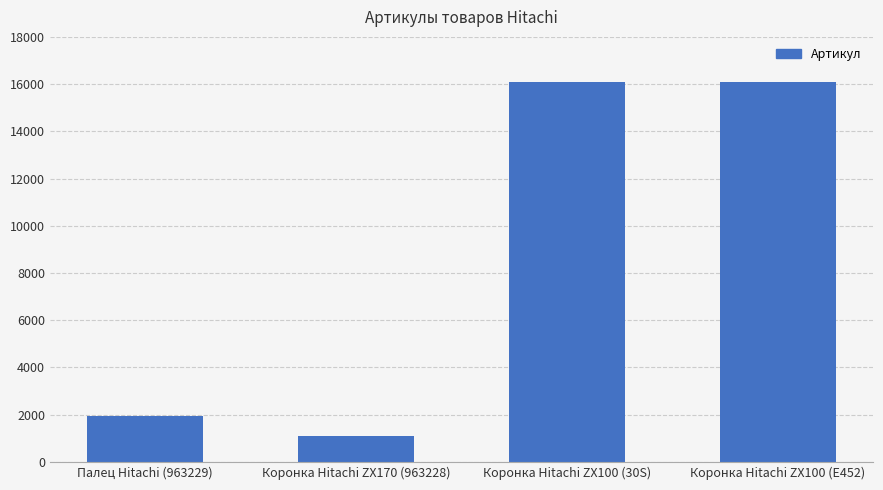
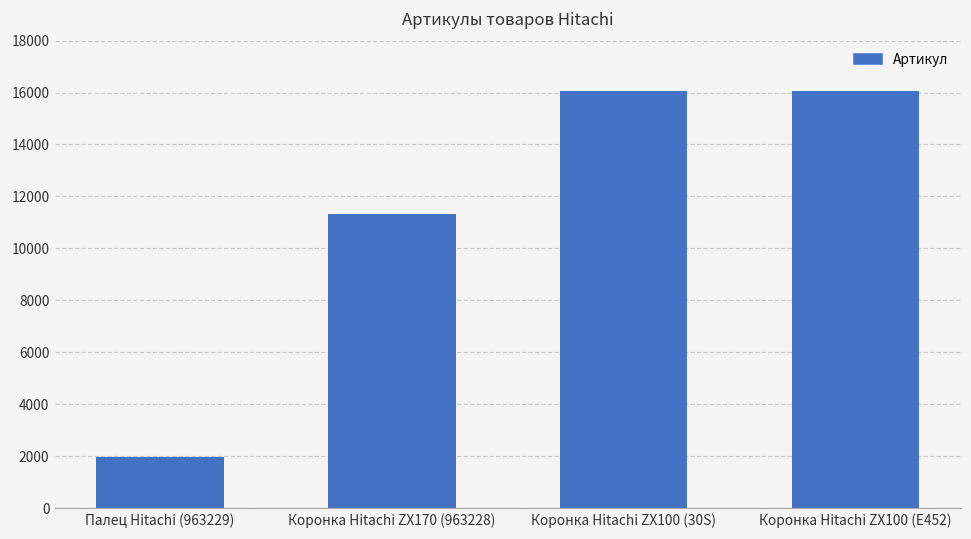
  {
    "Палец Hitachi (963229)": 2000,
-   "Коронка Hitachi ZX170 (963228)": 1100,
+   "Коронка Hitachi ZX170 (963228)": 11300,
    "Коронка Hitachi ZX100 (30S)": 16100,
    "Коронка Hitachi ZX100 (E452)": 16100
  }
